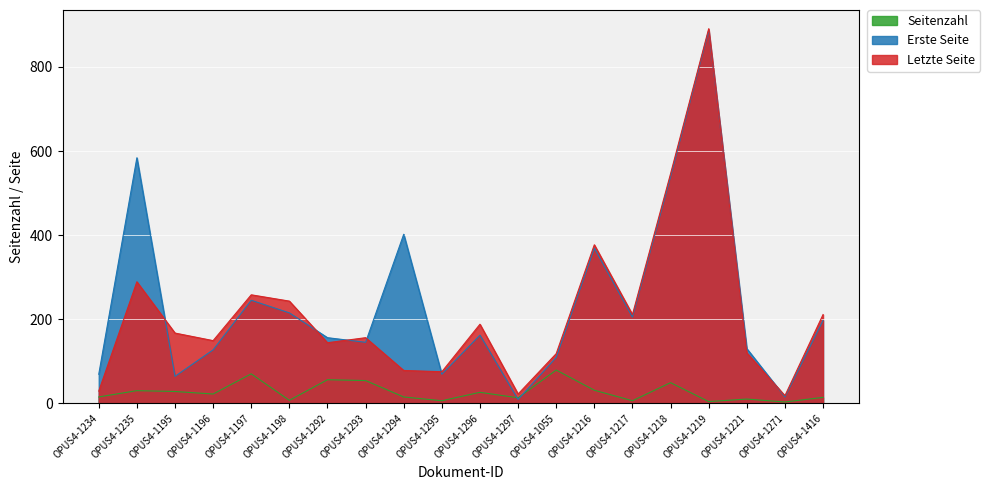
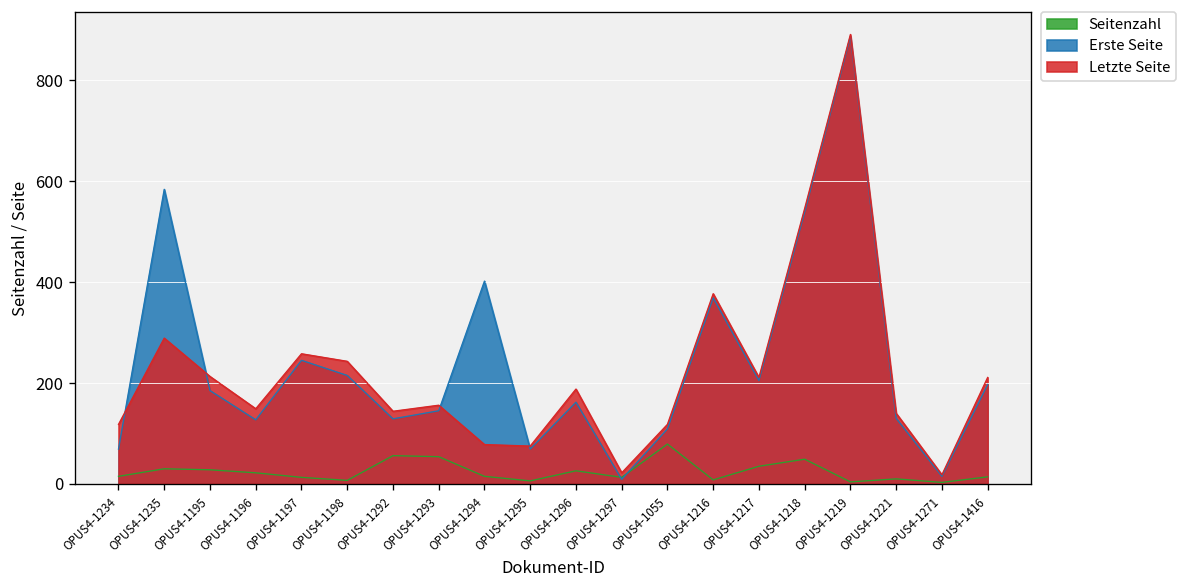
  {
    "Seitenzahl": {
      "OPUS4-1234": 20,
      "OPUS4-1235": 30,
      "OPUS4-1195": 30,
      "OPUS4-1196": 20,
-     "OPUS4-1197": 70,
+     "OPUS4-1197": 10,
      "OPUS4-1198": 10,
      "OPUS4-1292": 60,
      "OPUS4-1293": 50,
      "OPUS4-1294": 20,
      "OPUS4-1295": 10,
      "OPUS4-1296": 30,
      "OPUS4-1055": 80,
-     "OPUS4-1216": 30,
-     "OPUS4-1217": 10,
+     "OPUS4-1216": 10,
+     "OPUS4-1217": 40,
      "OPUS4-1218": 50,
      "OPUS4-1219": 0,
      "OPUS4-1221": 10,
      "OPUS4-1271": 0,
      "OPUS4-1416": 10
    },
    "Erste Seite": {
      "OPUS4-1234": 70,
      "OPUS4-1235": 580,
-     "OPUS4-1195": 60,
+     "OPUS4-1195": 190,
      "OPUS4-1196": 130,
      "OPUS4-1197": 250,
      "OPUS4-1198": 220,
-     "OPUS4-1292": 160,
+     "OPUS4-1292": 130,
      "OPUS4-1293": 150,
      "OPUS4-1294": 400,
      "OPUS4-1295": 70,
      "OPUS4-1296": 160,
      "OPUS4-1055": 110,
      "OPUS4-1216": 370,
      "OPUS4-1218": 540,
      "OPUS4-1221": 130,
      "OPUS4-1416": 200
    },
    "Letzte Seite": {
-     "OPUS4-1234": 30,
+     "OPUS4-1234": 120,
      "OPUS4-1235": 290,
-     "OPUS4-1195": 170,
+     "OPUS4-1195": 210,
      "OPUS4-1196": 150,
      "OPUS4-1197": 260,
      "OPUS4-1198": 240,
      "OPUS4-1292": 140,
      "OPUS4-1293": 160,
      "OPUS4-1294": 80,
      "OPUS4-1295": 80,
      "OPUS4-1296": 190,
      "OPUS4-1297": 20,
      "OPUS4-1055": 120,
      "OPUS4-1216": 380,
      "OPUS4-1218": 550,
-     "OPUS4-1221": 120,
+     "OPUS4-1221": 140,
      "OPUS4-1416": 210
    }
  }
